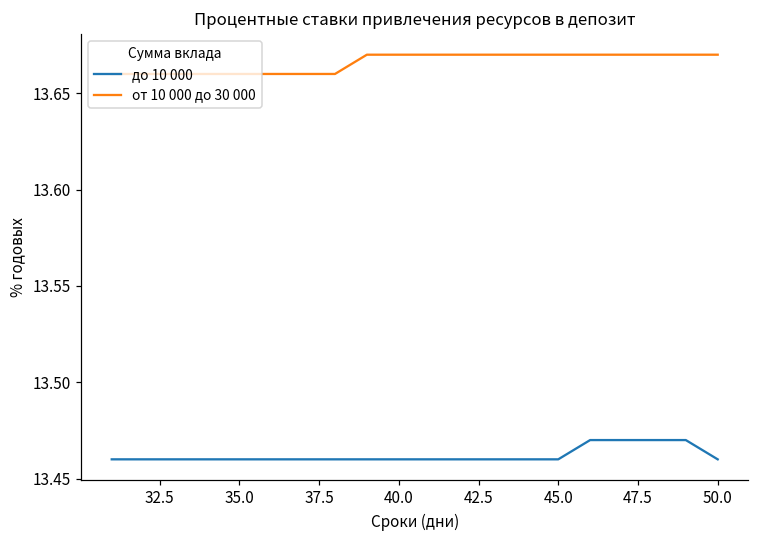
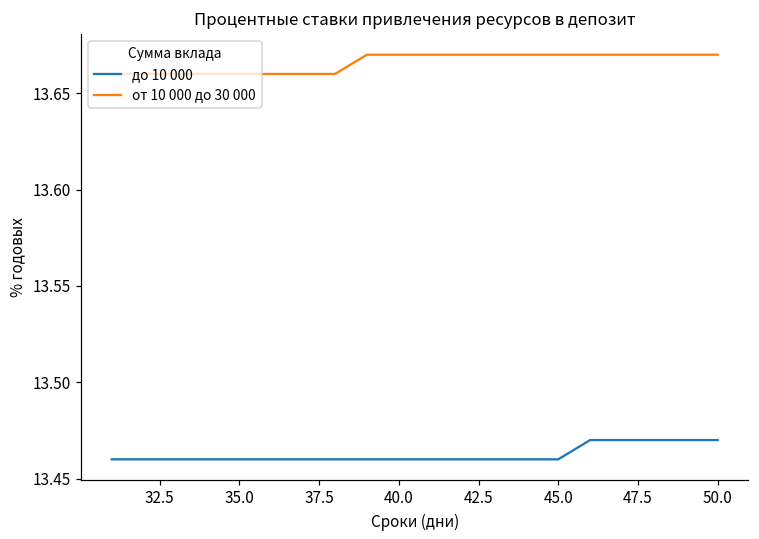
  {
    "до 10 000": {
      "35.0": 13.46,
      "40.0": 13.46,
      "45.0": 13.46,
-     "50.0": 13.46
+     "50.0": 13.47
    },
    "от 10 000 до 30 000": {
      "40.0": 13.67,
      "45.0": 13.67,
      "50.0": 13.67
    }
  }
